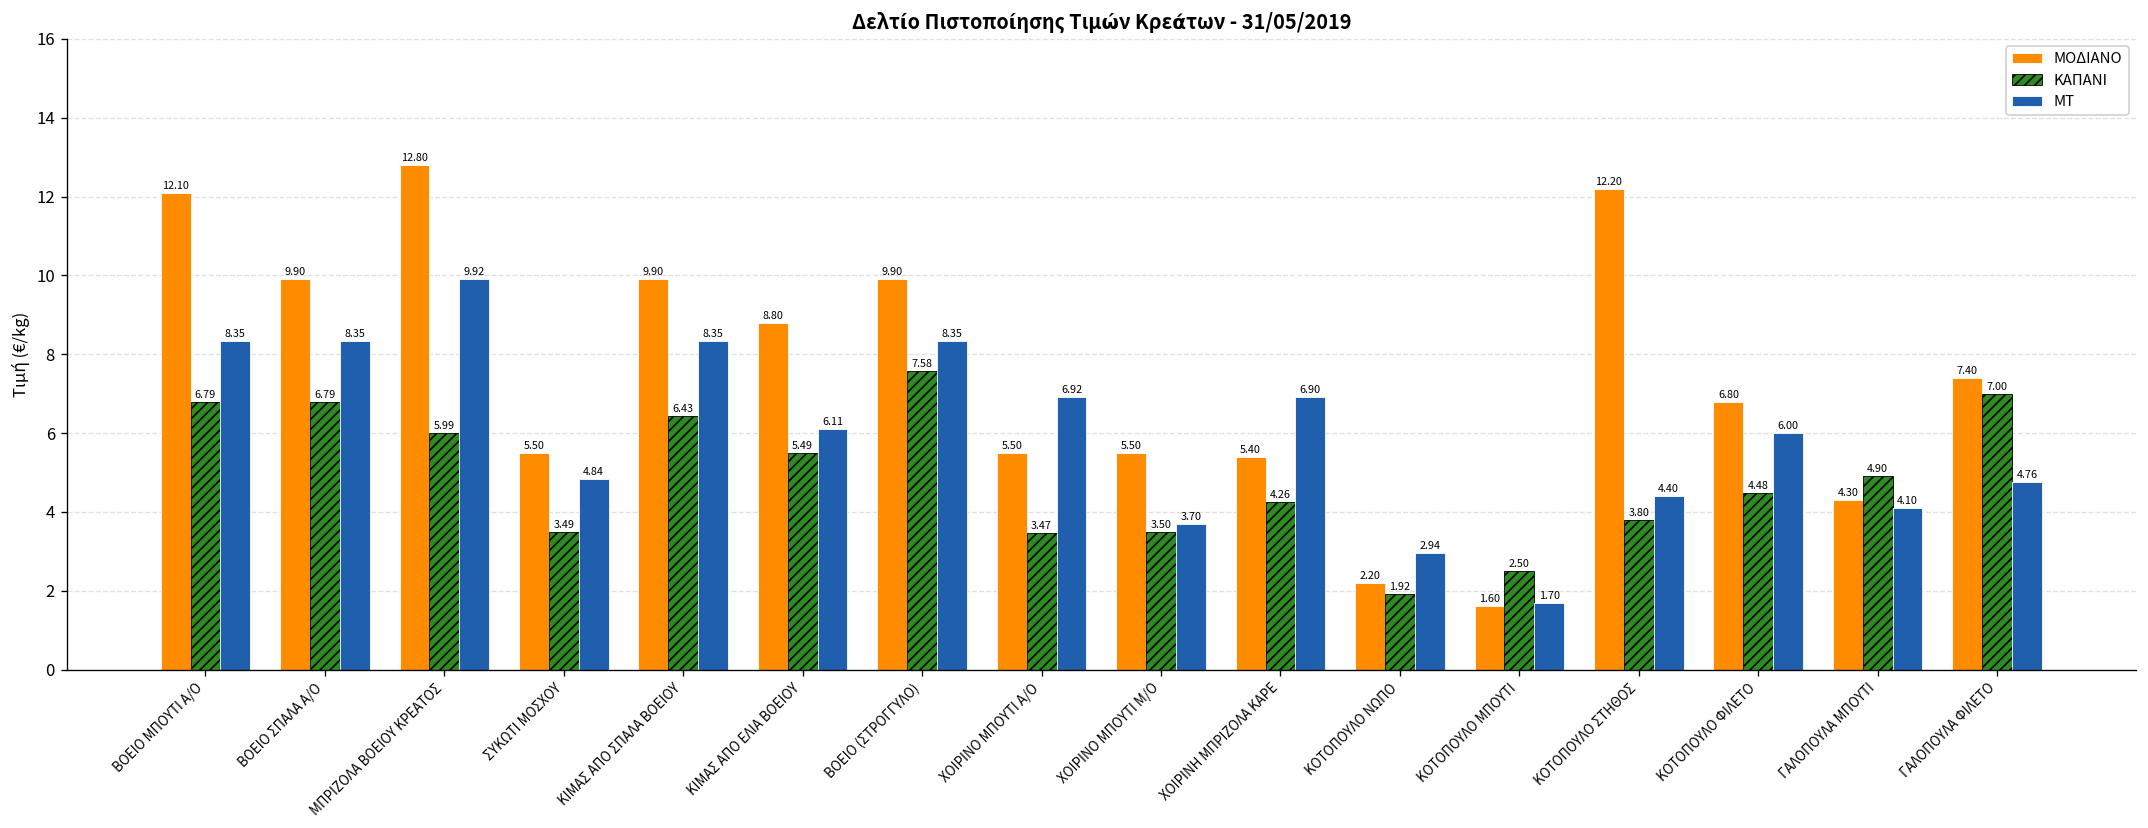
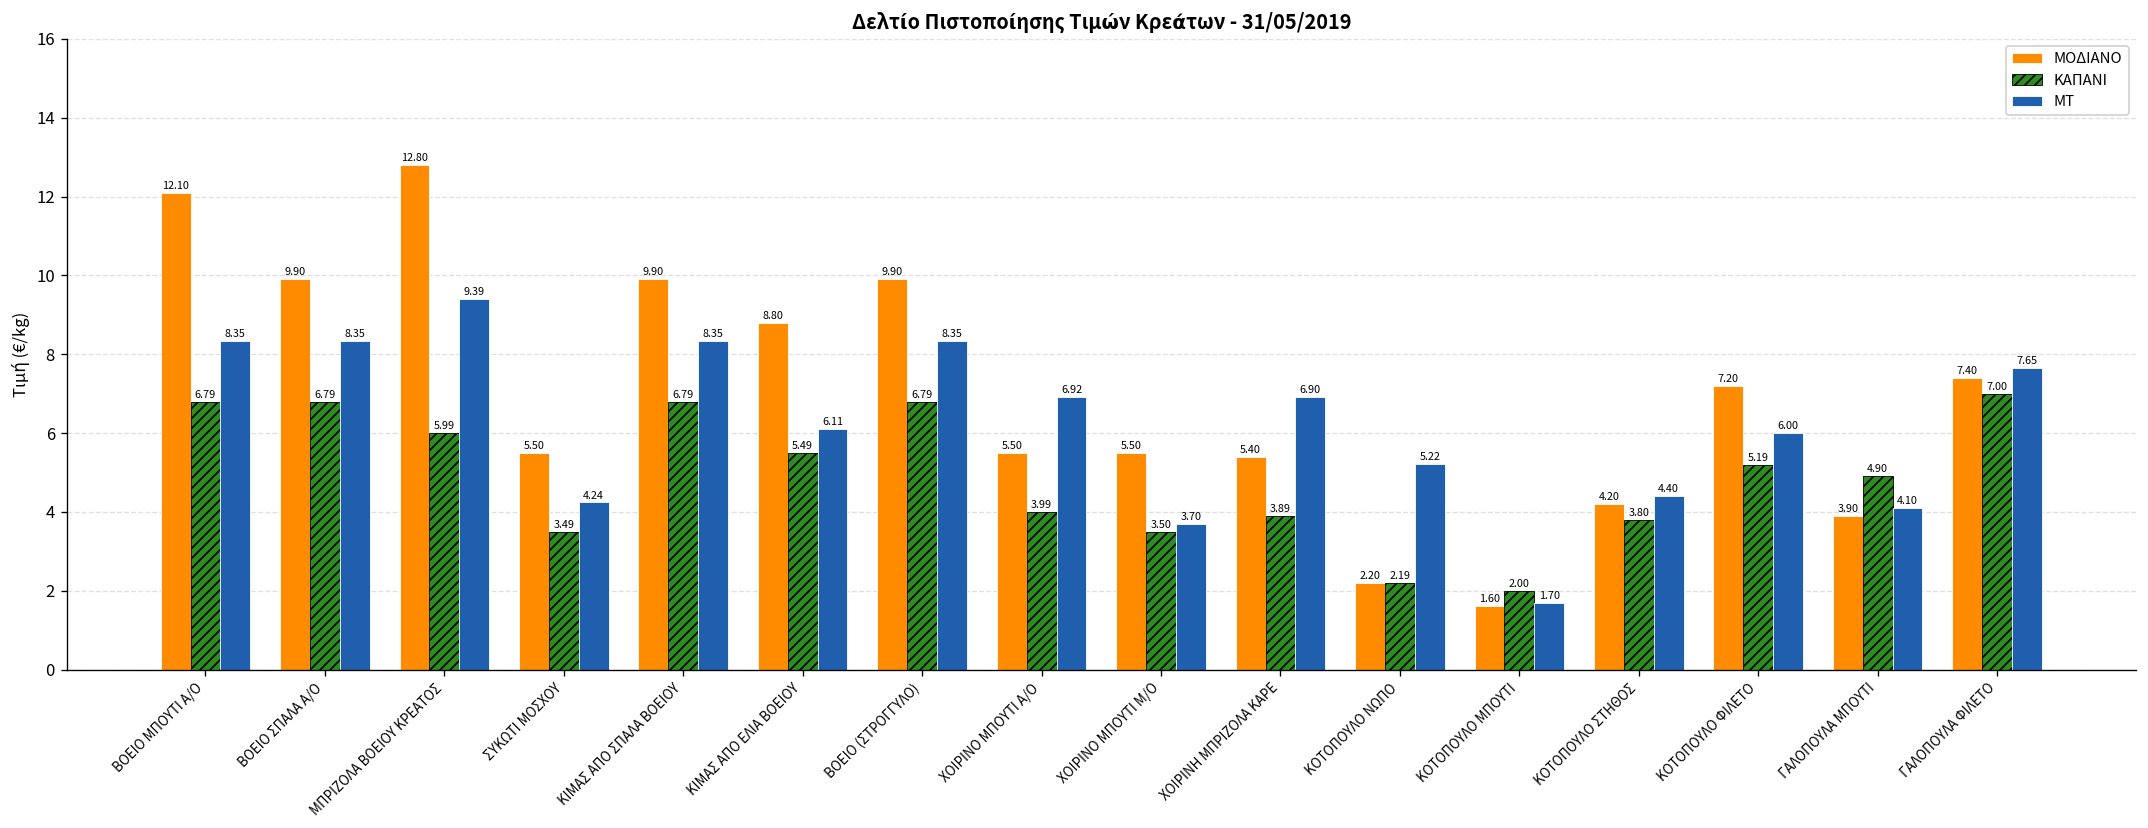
  {
    "ΜΟΔΙΑΝΟ": {
      "ΒΟΕΙΟ ΜΠΟΥΤΙ Α/Ο": 12.10,
      "ΒΟΕΙΟ ΣΠΑΛΑ Α/Ο": 9.90,
      "ΜΠΡΙΖΟΛΑ ΒΟΕΙΟΥ ΚΡΕΑΤΟΣ": 12.80,
      "ΣΥΚΩΤΙ ΜΟΣΧΟΥ": 5.50,
      "ΚΙΜΑΣ ΑΠΟ ΣΠΑΛΑ ΒΟΕΙΟΥ": 9.90,
      "ΚΙΜΑΣ ΑΠO ΕΛΙΑ ΒΟΕΙΟΥ": 8.80,
      "ΒΟΕΙΟ (ΣΤΡΟΓΓΥΛΟ)": 9.90,
      "ΧΟΙΡΙΝΟ ΜΠΟΥΤΙ Α/Ο": 5.50,
      "ΧΟΙΡΙΝΟ ΜΠΟΥΤΙ Μ/Ο": 5.50,
      "ΧΟΙΡΙΝΗ ΜΠΡΙΖΟΛΑ ΚΑΡΕ": 5.40,
      "ΚΟΤΟΠΟΥΛΟ ΝΩΠΟ": 2.20,
      "ΚΟΤΟΠΟΥΛΟ ΜΠΟΥΤΙ": 1.60,
-     "ΚΟΤΟΠΟΥΛΟ ΣΤΗΘΟΣ": 12.20,
-     "ΚΟΤΟΠΟΥΛΟ ΦΙΛΕΤΟ": 6.80,
-     "ΓΑΛΟΠΟΥΛΑ ΜΠΟΥΤΙ": 4.30,
+     "ΚΟΤΟΠΟΥΛΟ ΣΤΗΘΟΣ": 4.20,
+     "ΚΟΤΟΠΟΥΛΟ ΦΙΛΕΤΟ": 7.20,
+     "ΓΑΛΟΠΟΥΛΑ ΜΠΟΥΤΙ": 3.90,
      "ΓΑΛΟΠΟΥΛΑ ΦΙΛΕΤΟ": 7.40
    },
    "ΚΑΠΑΝΙ": {
      "ΒΟΕΙΟ ΜΠΟΥΤΙ Α/Ο": 6.79,
      "ΒΟΕΙΟ ΣΠΑΛΑ Α/Ο": 6.79,
      "ΜΠΡΙΖΟΛΑ ΒΟΕΙΟΥ ΚΡΕΑΤΟΣ": 5.99,
      "ΣΥΚΩΤΙ ΜΟΣΧΟΥ": 3.49,
-     "ΚΙΜΑΣ ΑΠΟ ΣΠΑΛΑ ΒΟΕΙΟΥ": 6.43,
+     "ΚΙΜΑΣ ΑΠΟ ΣΠΑΛΑ ΒΟΕΙΟΥ": 6.79,
      "ΚΙΜΑΣ ΑΠO ΕΛΙΑ ΒΟΕΙΟΥ": 5.49,
-     "ΒΟΕΙΟ (ΣΤΡΟΓΓΥΛΟ)": 7.58,
-     "ΧΟΙΡΙΝΟ ΜΠΟΥΤΙ Α/Ο": 3.47,
+     "ΒΟΕΙΟ (ΣΤΡΟΓΓΥΛΟ)": 6.79,
+     "ΧΟΙΡΙΝΟ ΜΠΟΥΤΙ Α/Ο": 3.99,
      "ΧΟΙΡΙΝΟ ΜΠΟΥΤΙ Μ/Ο": 3.50,
-     "ΧΟΙΡΙΝΗ ΜΠΡΙΖΟΛΑ ΚΑΡΕ": 4.26,
-     "ΚΟΤΟΠΟΥΛΟ ΝΩΠΟ": 1.92,
-     "ΚΟΤΟΠΟΥΛΟ ΜΠΟΥΤΙ": 2.50,
+     "ΧΟΙΡΙΝΗ ΜΠΡΙΖΟΛΑ ΚΑΡΕ": 3.89,
+     "ΚΟΤΟΠΟΥΛΟ ΝΩΠΟ": 2.19,
+     "ΚΟΤΟΠΟΥΛΟ ΜΠΟΥΤΙ": 2.00,
      "ΚΟΤΟΠΟΥΛΟ ΣΤΗΘΟΣ": 3.80,
-     "ΚΟΤΟΠΟΥΛΟ ΦΙΛΕΤΟ": 4.48,
+     "ΚΟΤΟΠΟΥΛΟ ΦΙΛΕΤΟ": 5.19,
      "ΓΑΛΟΠΟΥΛΑ ΜΠΟΥΤΙ": 4.90,
      "ΓΑΛΟΠΟΥΛΑ ΦΙΛΕΤΟ": 7.00
    },
    "ΜΤ": {
      "ΒΟΕΙΟ ΜΠΟΥΤΙ Α/Ο": 8.35,
      "ΒΟΕΙΟ ΣΠΑΛΑ Α/Ο": 8.35,
-     "ΜΠΡΙΖΟΛΑ ΒΟΕΙΟΥ ΚΡΕΑΤΟΣ": 9.92,
-     "ΣΥΚΩΤΙ ΜΟΣΧΟΥ": 4.84,
+     "ΜΠΡΙΖΟΛΑ ΒΟΕΙΟΥ ΚΡΕΑΤΟΣ": 9.39,
+     "ΣΥΚΩΤΙ ΜΟΣΧΟΥ": 4.24,
      "ΚΙΜΑΣ ΑΠΟ ΣΠΑΛΑ ΒΟΕΙΟΥ": 8.35,
      "ΚΙΜΑΣ ΑΠO ΕΛΙΑ ΒΟΕΙΟΥ": 6.11,
      "ΒΟΕΙΟ (ΣΤΡΟΓΓΥΛΟ)": 8.35,
      "ΧΟΙΡΙΝΟ ΜΠΟΥΤΙ Α/Ο": 6.92,
      "ΧΟΙΡΙΝΟ ΜΠΟΥΤΙ Μ/Ο": 3.70,
      "ΧΟΙΡΙΝΗ ΜΠΡΙΖΟΛΑ ΚΑΡΕ": 6.90,
-     "ΚΟΤΟΠΟΥΛΟ ΝΩΠΟ": 2.94,
+     "ΚΟΤΟΠΟΥΛΟ ΝΩΠΟ": 5.22,
      "ΚΟΤΟΠΟΥΛΟ ΜΠΟΥΤΙ": 1.70,
      "ΚΟΤΟΠΟΥΛΟ ΣΤΗΘΟΣ": 4.40,
      "ΚΟΤΟΠΟΥΛΟ ΦΙΛΕΤΟ": 6.00,
      "ΓΑΛΟΠΟΥΛΑ ΜΠΟΥΤΙ": 4.10,
-     "ΓΑΛΟΠΟΥΛΑ ΦΙΛΕΤΟ": 4.76
+     "ΓΑΛΟΠΟΥΛΑ ΦΙΛΕΤΟ": 7.65
    }
  }
